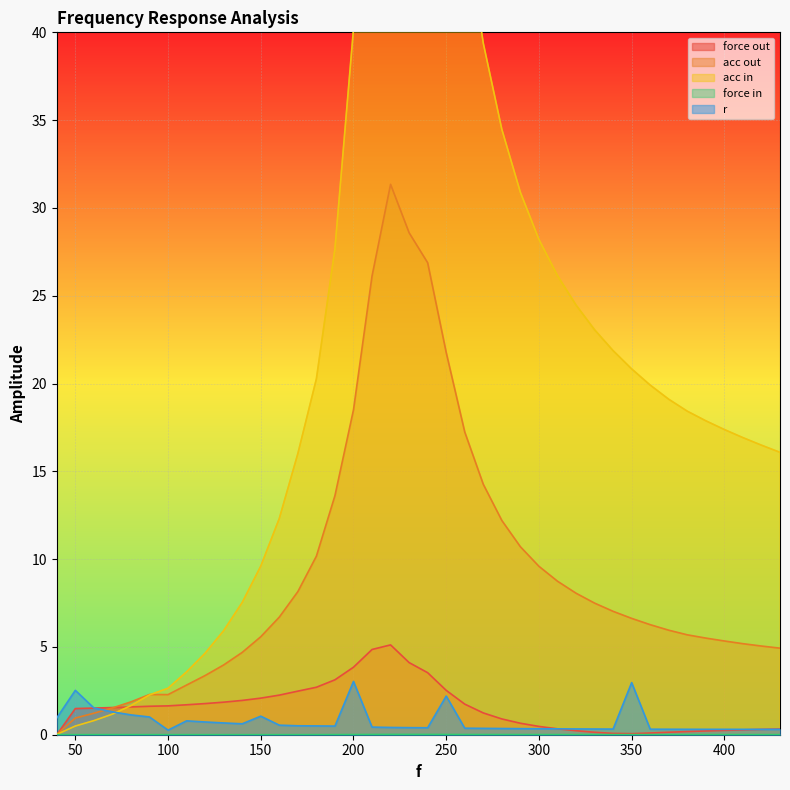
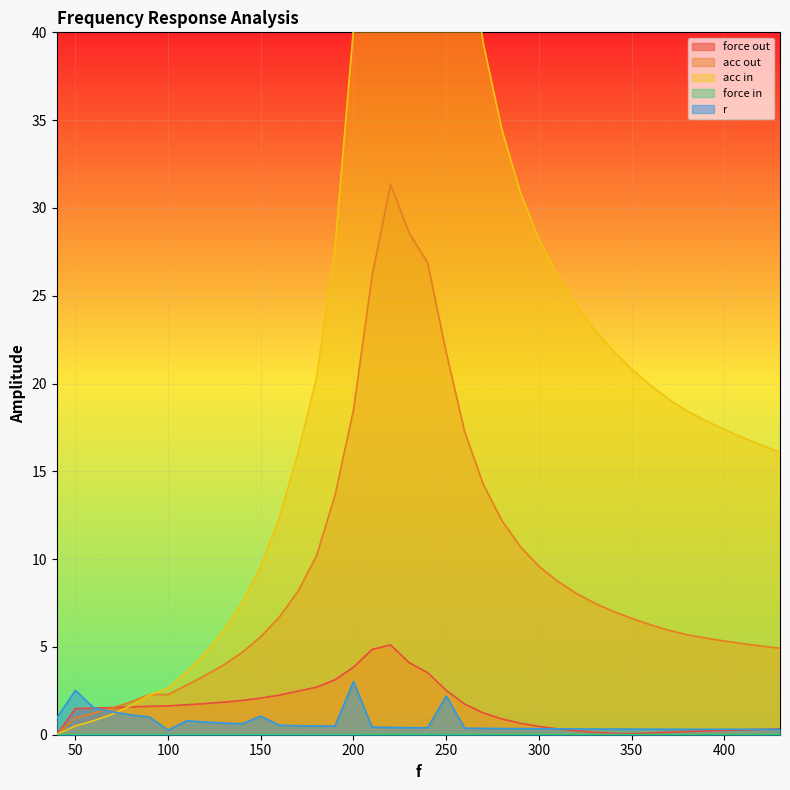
  {
    "force in": {
      "50": 0.0,
      "100": 0.0,
      "150": 0.0,
      "200": 0.0,
      "250": 0.0,
      "300": 0.0,
      "400": 0.0
    },
    "r": {
      "50": 2.5,
      "100": 0.3,
      "150": 1.1,
      "200": 3.0,
      "250": 2.2,
-     "350": 3.0
+     "350": 0.3
    }
  }
